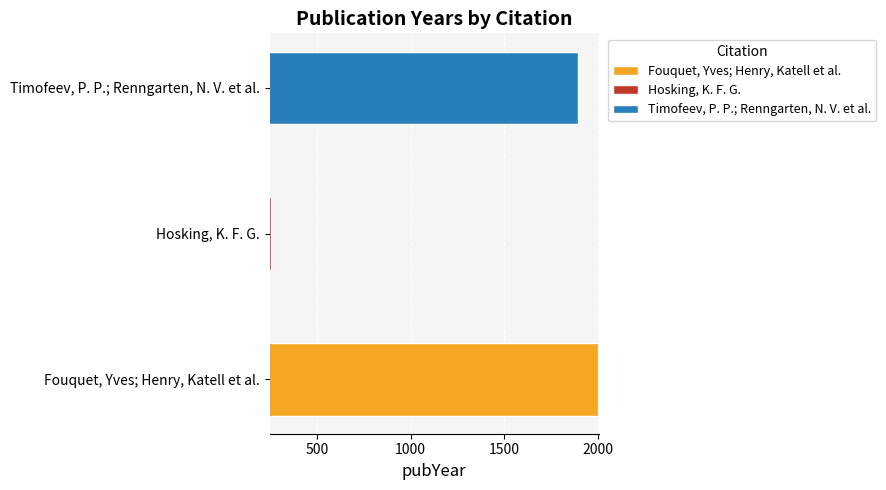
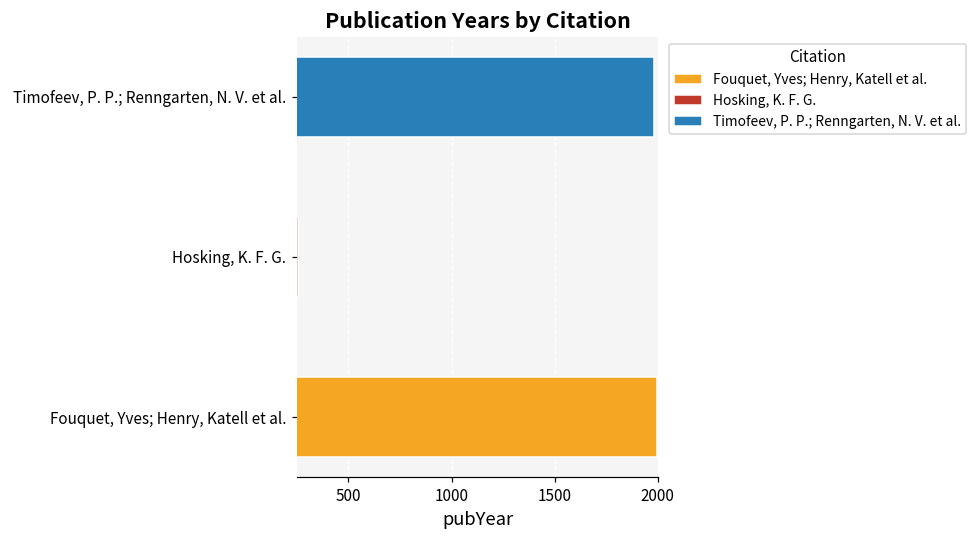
  {
-   "Timofeev, P. P.; Renngarten, N. V. et al.": 1890,
+   "Timofeev, P. P.; Renngarten, N. V. et al.": 1980,
    "Hosking, K. F. G.": 250,
    "Fouquet, Yves; Henry, Katell et al.": 2000
  }
